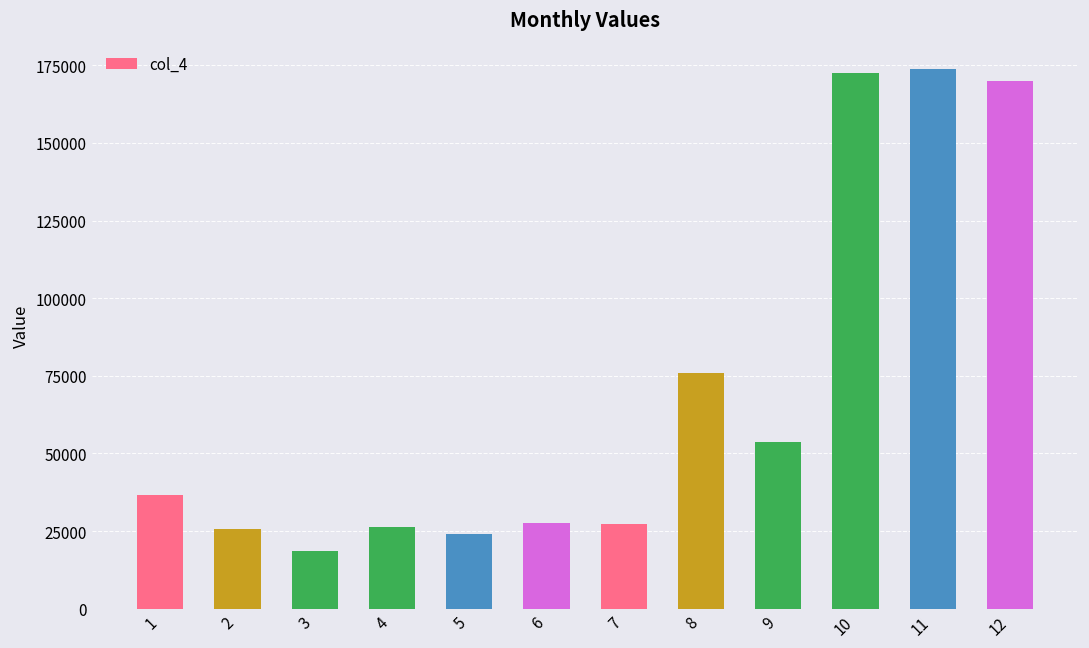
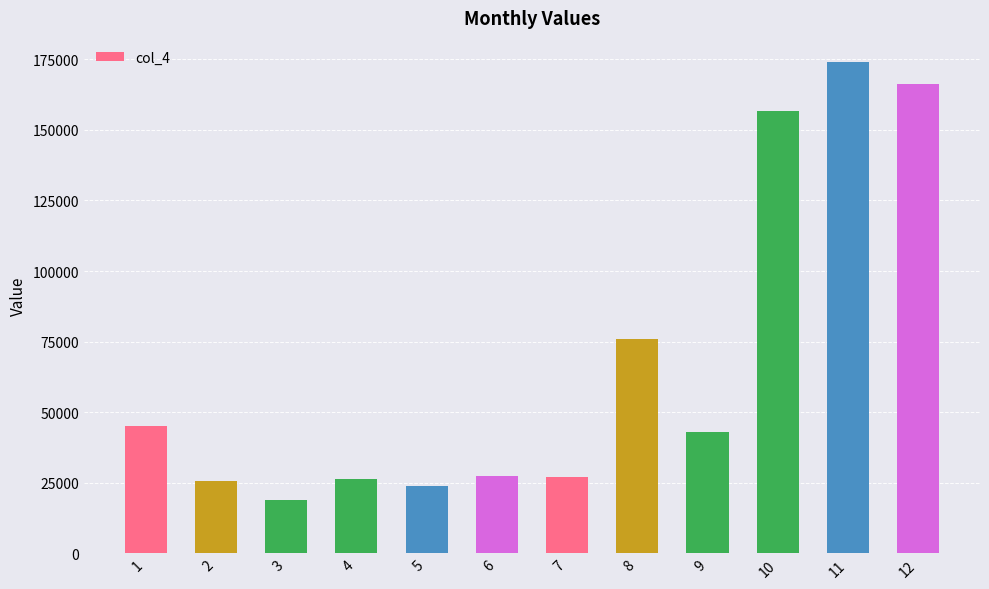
  {
-   "1": 37000,
+   "1": 45000,
    "2": 26000,
    "3": 19000,
    "4": 26000,
    "5": 24000,
    "6": 27000,
    "7": 27000,
    "8": 76000,
-   "9": 54000,
-   "10": 172000,
+   "9": 43000,
+   "10": 157000,
    "11": 174000,
-   "12": 170000
+   "12": 166000
  }
